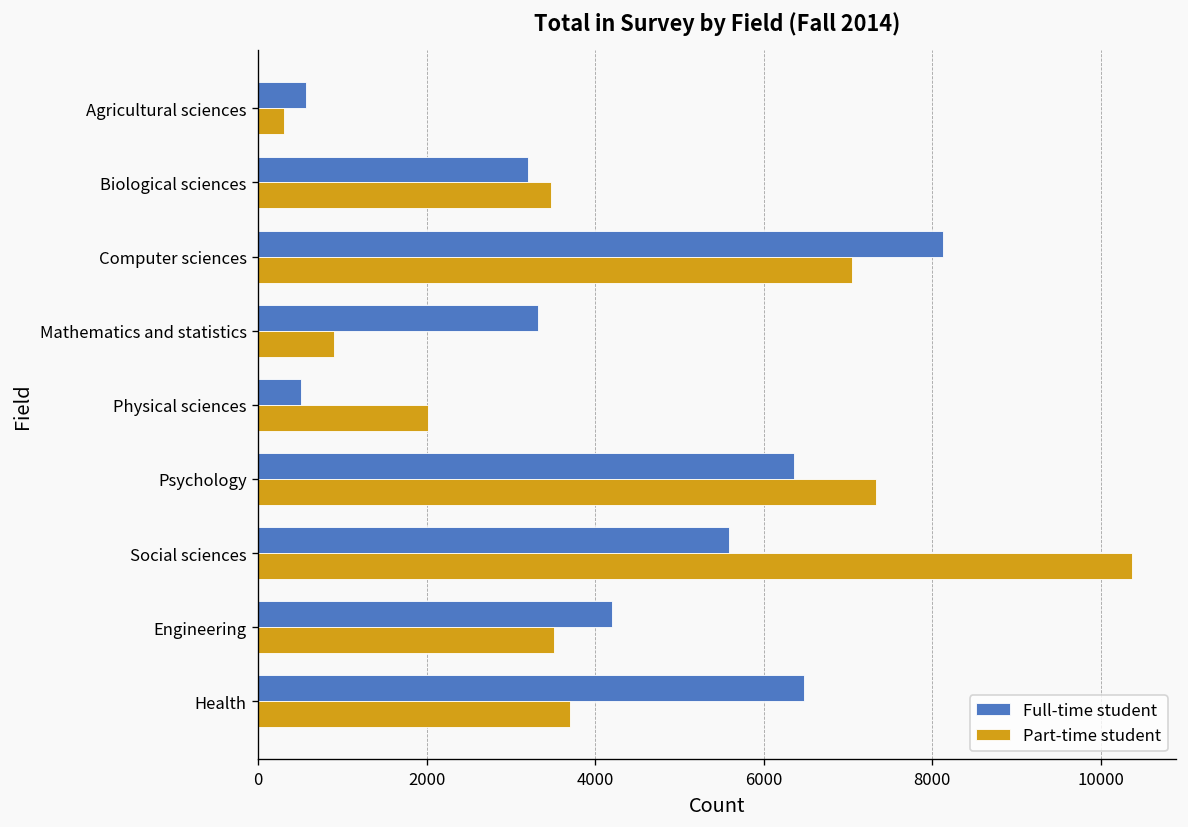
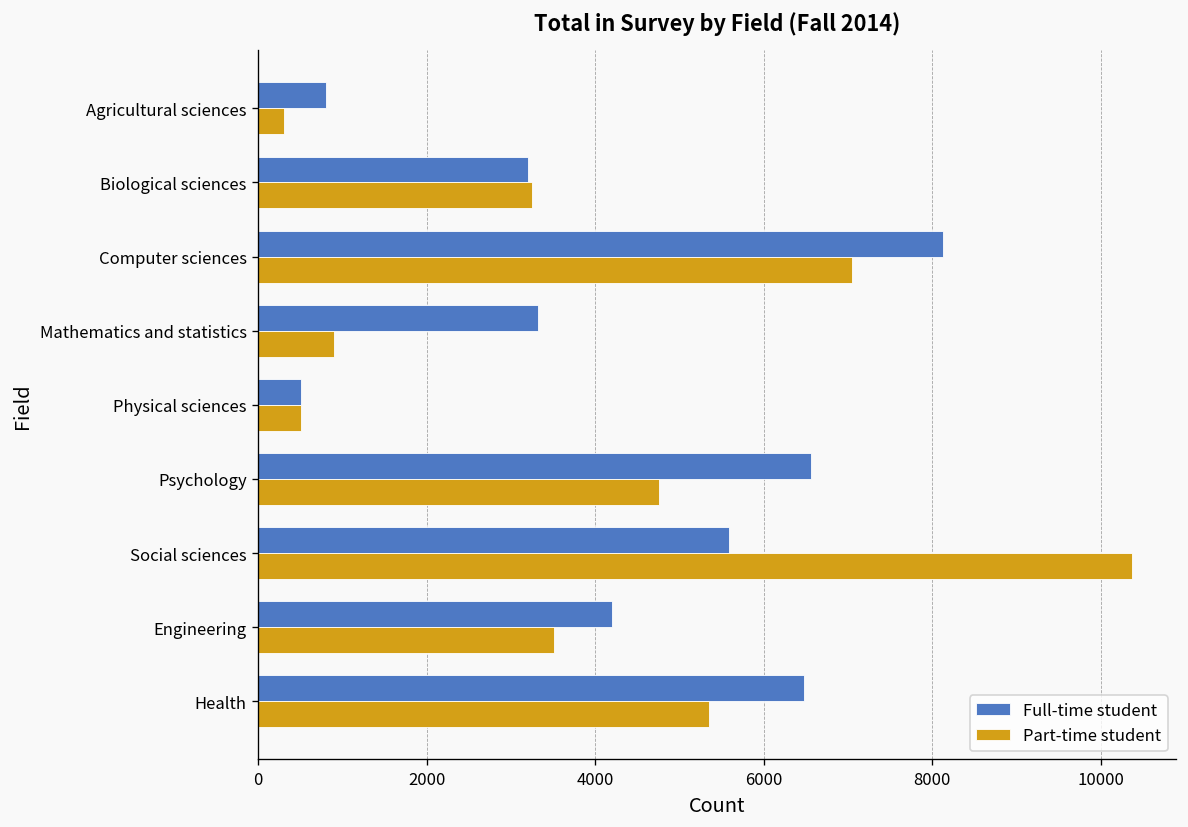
  {
    "Full-time student": {
-     "Agricultural sciences": 600,
+     "Agricultural sciences": 800,
      "Biological sciences": 3200,
      "Computer sciences": 8100,
      "Mathematics and statistics": 3300,
      "Physical sciences": 500,
-     "Psychology": 6400,
+     "Psychology": 6600,
      "Social sciences": 5600,
      "Engineering": 4200,
      "Health": 6500
    },
    "Part-time student": {
      "Agricultural sciences": 300,
-     "Biological sciences": 3500,
+     "Biological sciences": 3300,
      "Computer sciences": 7100,
      "Mathematics and statistics": 900,
-     "Physical sciences": 2000,
-     "Psychology": 7300,
+     "Physical sciences": 500,
+     "Psychology": 4800,
      "Social sciences": 10400,
      "Engineering": 3500,
-     "Health": 3700
+     "Health": 5300
    }
  }
